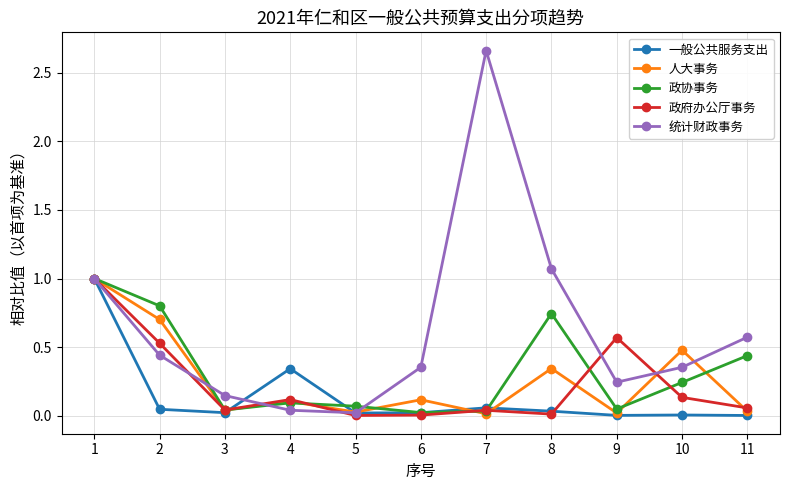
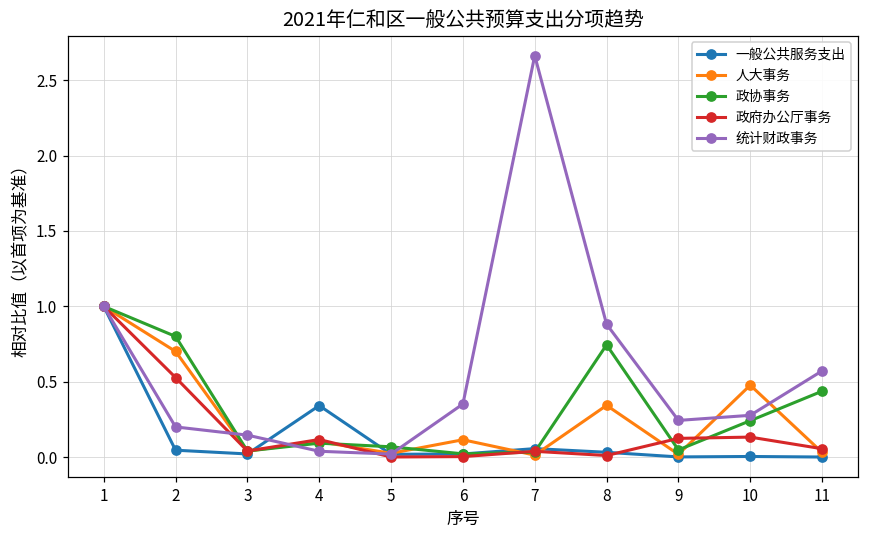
  {
    "一般公共服务支出": {
      "2": 0.05,
      "3": 0.02,
      "4": 0.34,
      "8": 0.03,
      "10": 0.00,
      "11": 0.00
    },
    "人大事务": {
      "2": 0.70,
      "6": 0.12,
      "7": 0.01,
      "8": 0.34,
      "10": 0.48,
      "11": 0.03
    },
    "政协事务": {
      "2": 0.80,
      "5": 0.07,
      "8": 0.74,
      "9": 0.05,
      "10": 0.24,
      "11": 0.44
    },
    "政府办公厅事务": {
      "2": 0.53,
      "8": 0.01,
-     "9": 0.57,
+     "9": 0.12,
      "10": 0.13,
      "11": 0.06
    },
    "统计财政事务": {
-     "2": 0.44,
+     "2": 0.20,
      "3": 0.15,
      "4": 0.04,
      "6": 0.35,
      "7": 2.66,
-     "8": 1.07,
+     "8": 0.88,
      "9": 0.24,
-     "10": 0.35,
+     "10": 0.28,
      "11": 0.57
    }
  }
